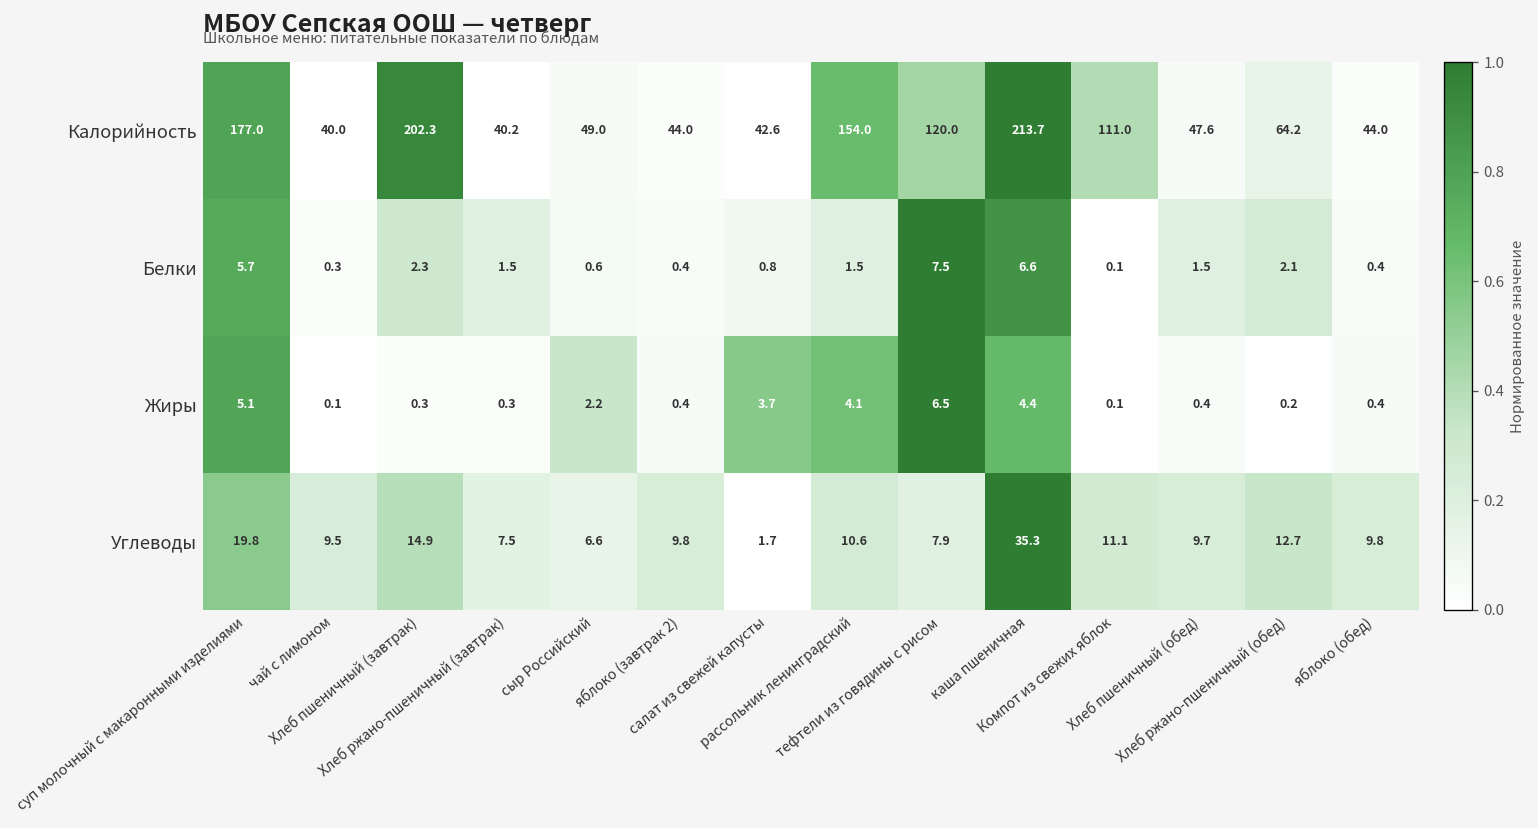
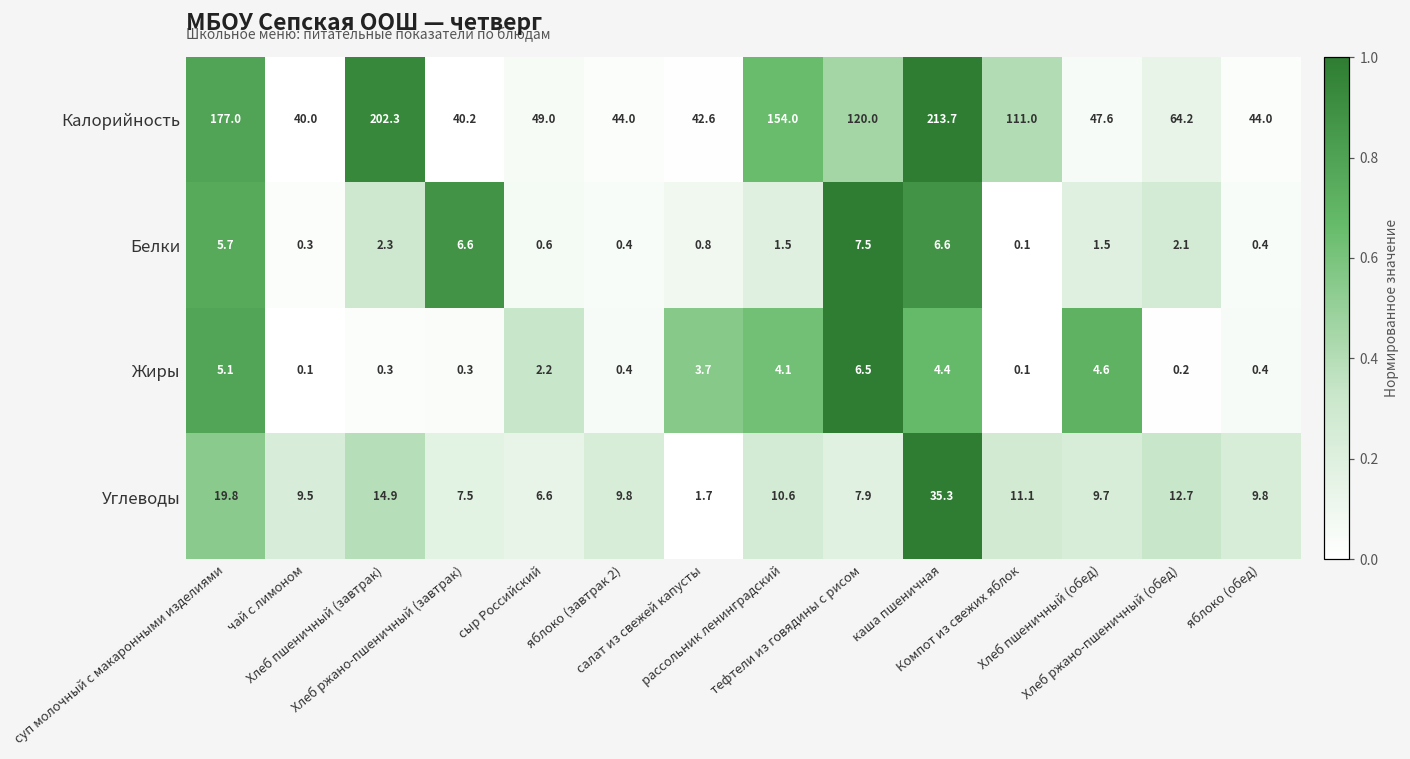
  {
    "Калорийность": {
      "суп молочный с макаронными изделиями": 177.0,
      "чай с лимоном": 40.0,
      "Хлеб пшеничный (завтрак)": 202.3,
      "Хлеб ржано-пшеничный (завтрак)": 40.2,
      "сыр Российский": 49.0,
      "яблоко (завтрак 2)": 44.0,
      "салат из свежей капусты": 42.6,
      "рассольник ленинградский": 154.0,
      "тефтели из говядины с рисом": 120.0,
      "каша пшеничная": 213.7,
      "Компот из свежих яблок": 111.0,
      "Хлеб пшеничный (обед)": 47.6,
      "Хлеб ржано-пшеничный (обед)": 64.2,
      "яблоко (обед)": 44.0
    },
    "Белки": {
      "суп молочный с макаронными изделиями": 5.7,
      "чай с лимоном": 0.3,
      "Хлеб пшеничный (завтрак)": 2.3,
-     "Хлеб ржано-пшеничный (завтрак)": 1.5,
+     "Хлеб ржано-пшеничный (завтрак)": 6.6,
      "сыр Российский": 0.6,
      "яблоко (завтрак 2)": 0.4,
      "салат из свежей капусты": 0.8,
      "рассольник ленинградский": 1.5,
      "тефтели из говядины с рисом": 7.5,
      "каша пшеничная": 6.6,
      "Компот из свежих яблок": 0.1,
      "Хлеб пшеничный (обед)": 1.5,
      "Хлеб ржано-пшеничный (обед)": 2.1,
      "яблоко (обед)": 0.4
    },
    "Жиры": {
      "суп молочный с макаронными изделиями": 5.1,
      "чай с лимоном": 0.1,
      "Хлеб пшеничный (завтрак)": 0.3,
      "Хлеб ржано-пшеничный (завтрак)": 0.3,
      "сыр Российский": 2.2,
      "яблоко (завтрак 2)": 0.4,
      "салат из свежей капусты": 3.7,
      "рассольник ленинградский": 4.1,
      "тефтели из говядины с рисом": 6.5,
      "каша пшеничная": 4.4,
      "Компот из свежих яблок": 0.1,
-     "Хлеб пшеничный (обед)": 0.4,
+     "Хлеб пшеничный (обед)": 4.6,
      "Хлеб ржано-пшеничный (обед)": 0.2,
      "яблоко (обед)": 0.4
    },
    "Углеводы": {
      "суп молочный с макаронными изделиями": 19.8,
      "чай с лимоном": 9.5,
      "Хлеб пшеничный (завтрак)": 14.9,
      "Хлеб ржано-пшеничный (завтрак)": 7.5,
      "сыр Российский": 6.6,
      "яблоко (завтрак 2)": 9.8,
      "салат из свежей капусты": 1.7,
      "рассольник ленинградский": 10.6,
      "тефтели из говядины с рисом": 7.9,
      "каша пшеничная": 35.3,
      "Компот из свежих яблок": 11.1,
      "Хлеб пшеничный (обед)": 9.7,
      "Хлеб ржано-пшеничный (обед)": 12.7,
      "яблоко (обед)": 9.8
    }
  }
